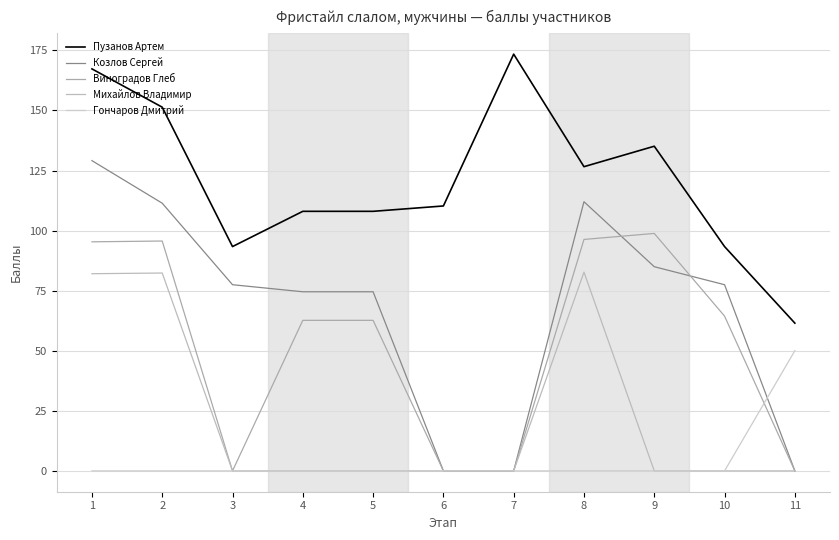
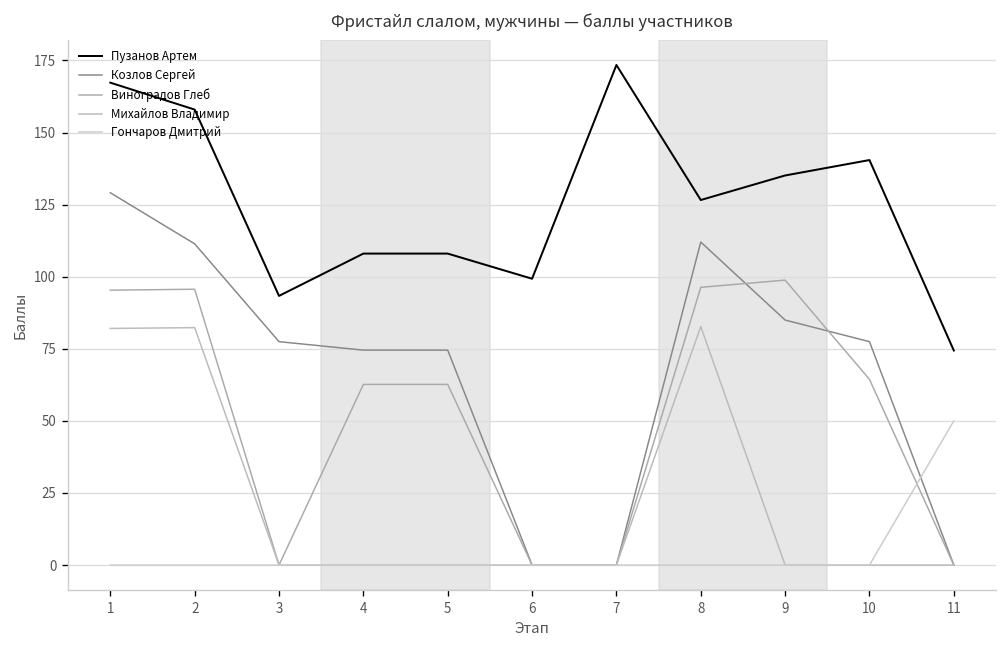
  {
    "Пузанов Артем": {
      "1": 167,
-     "2": 151,
+     "2": 158,
      "3": 93,
      "4": 108,
      "5": 108,
-     "6": 110,
+     "6": 99,
      "7": 173,
      "8": 127,
      "9": 135,
-     "10": 93,
-     "11": 61
+     "10": 140,
+     "11": 74
    }
  }
